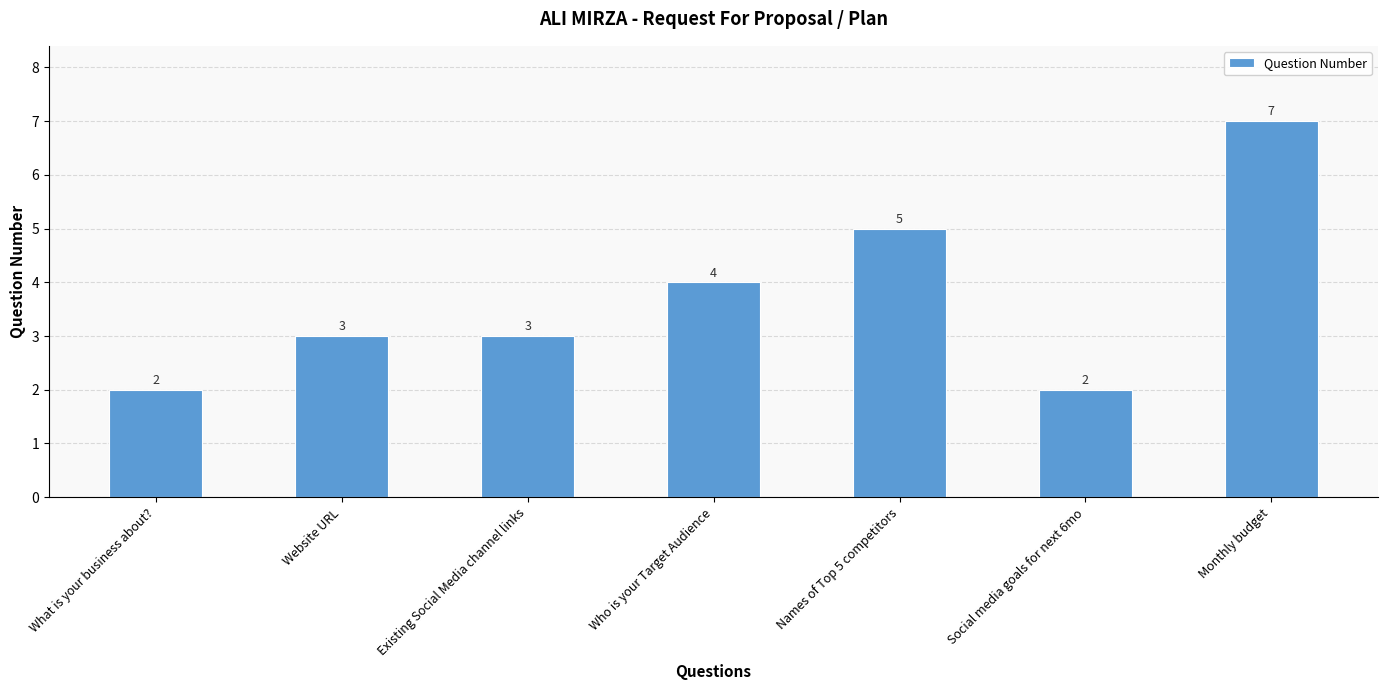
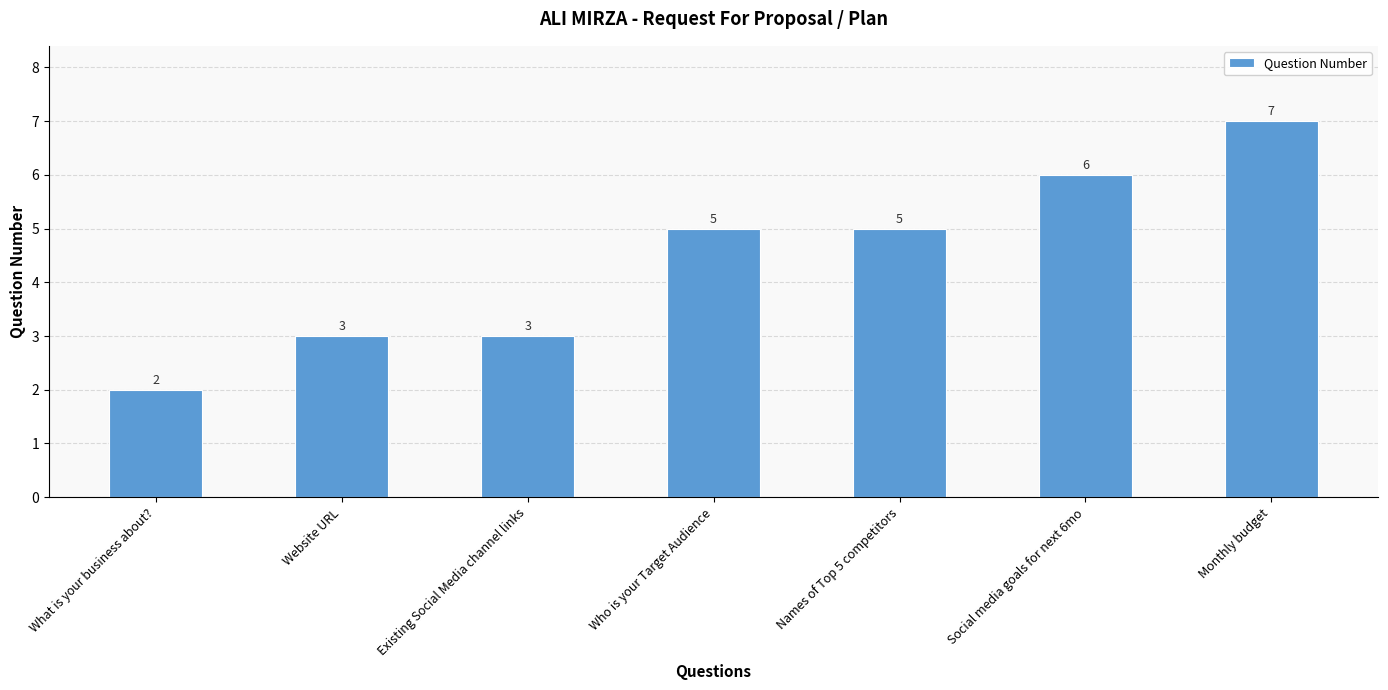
  {
    "What is your business about?": 2,
    "Website URL": 3,
    "Existing Social Media channel links": 3,
-   "Who is your Target Audience": 4,
+   "Who is your Target Audience": 5,
    "Names of Top 5 competitors": 5,
-   "Social media goals for next 6mo": 2,
+   "Social media goals for next 6mo": 6,
    "Monthly budget": 7
  }
